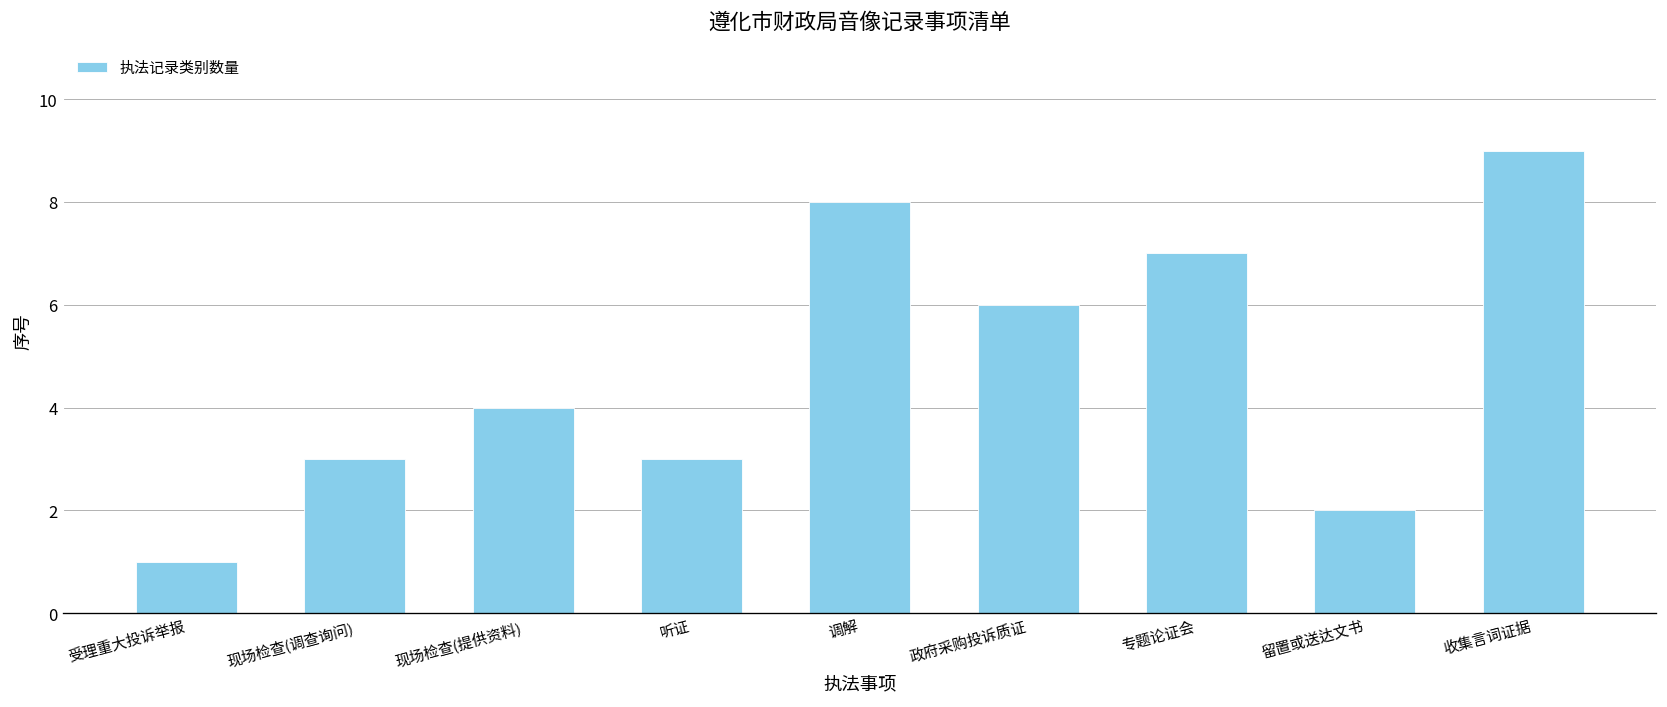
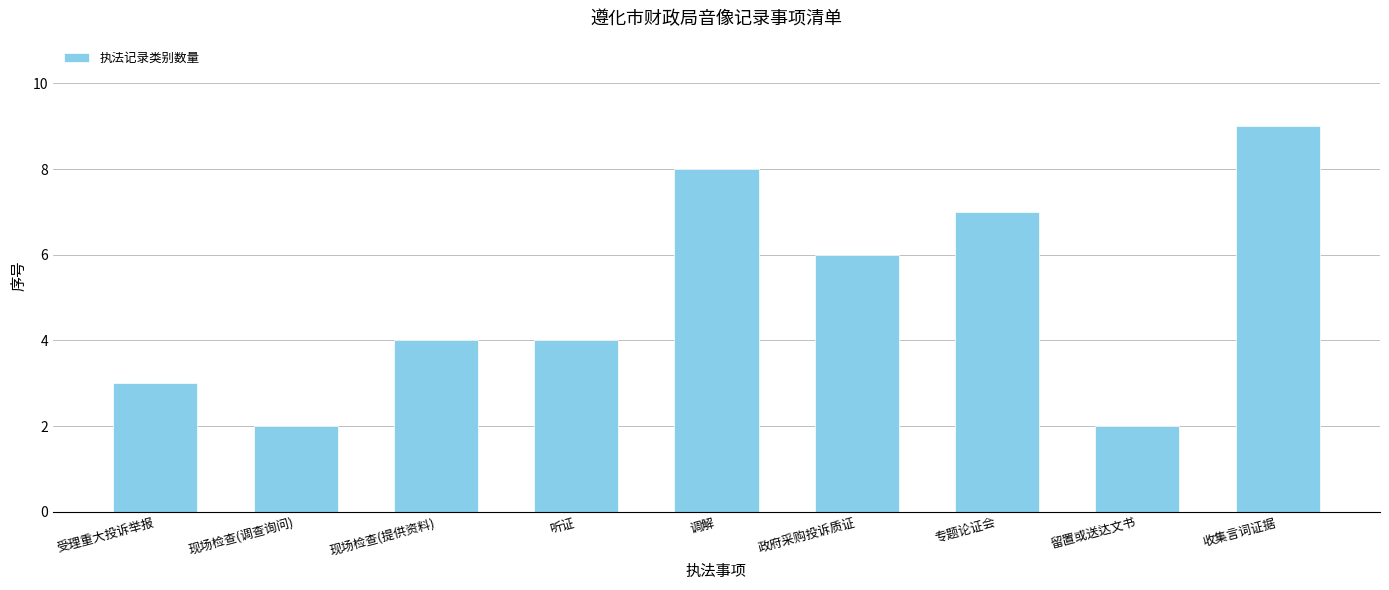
  {
-   "受理重大投诉举报": 1,
-   "现场检查(调查询问)": 3,
+   "受理重大投诉举报": 3,
+   "现场检查(调查询问)": 2,
    "现场检查(提供资料)": 4,
-   "听证": 3,
+   "听证": 4,
    "调解": 8,
    "政府采购投诉质证": 6,
    "专题论证会": 7,
    "留置或送达文书": 2,
    "收集言词证据": 9
  }
